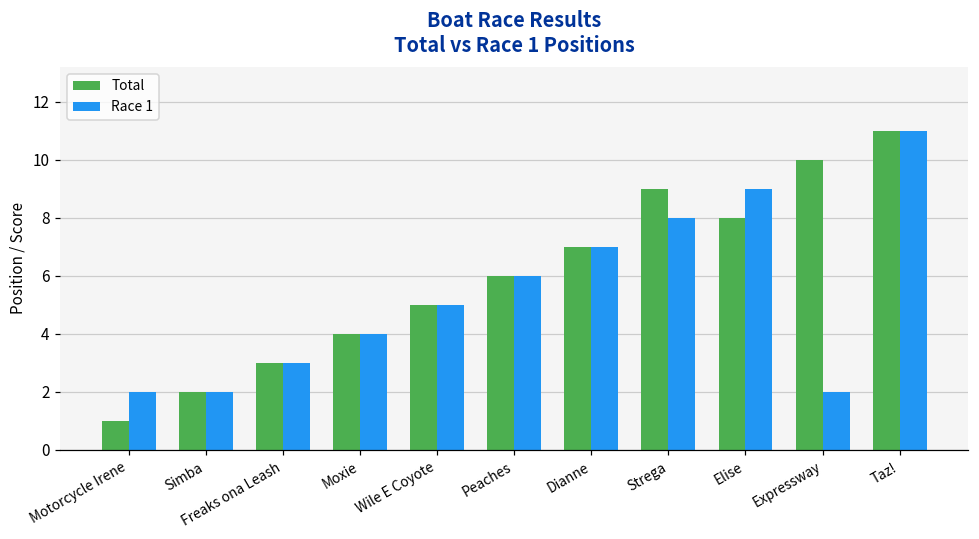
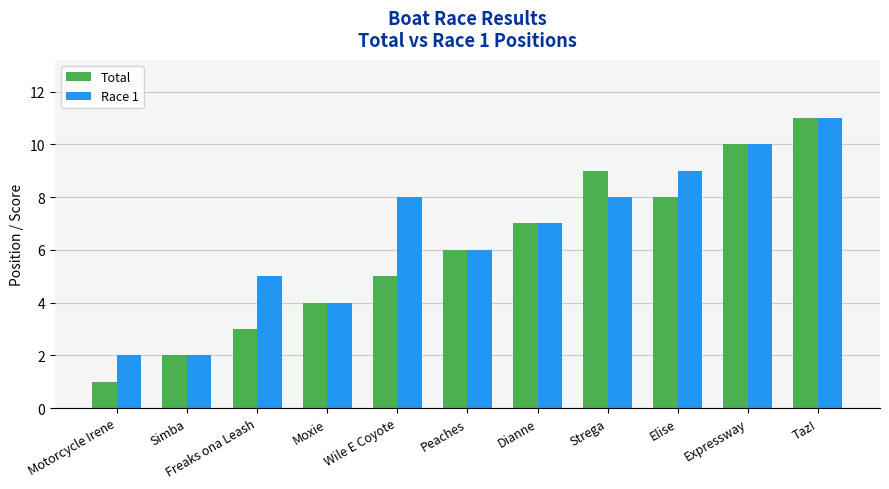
  {
    "Total": {
      "Motorcycle Irene": 1,
      "Simba": 2,
      "Freaks ona Leash": 3,
      "Moxie": 4,
      "Wile E Coyote": 5,
      "Peaches": 6,
      "Dianne": 7,
      "Strega": 9,
      "Elise": 8,
      "Expressway": 10,
      "Taz!": 11
    },
    "Race 1": {
      "Motorcycle Irene": 2,
      "Simba": 2,
-     "Freaks ona Leash": 3,
+     "Freaks ona Leash": 5,
      "Moxie": 4,
-     "Wile E Coyote": 5,
+     "Wile E Coyote": 8,
      "Peaches": 6,
      "Dianne": 7,
      "Strega": 8,
      "Elise": 9,
-     "Expressway": 2,
+     "Expressway": 10,
      "Taz!": 11
    }
  }
